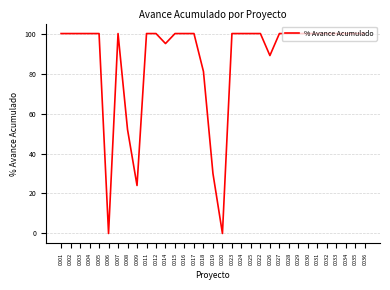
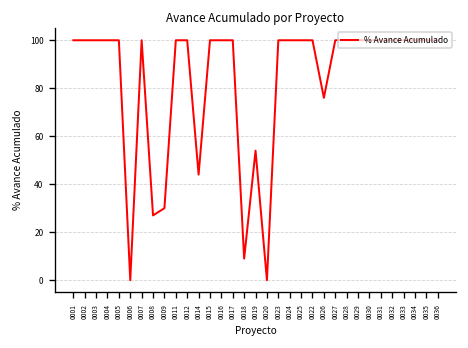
  {
    "0001": 100,
    "0002": 100,
    "0003": 100,
    "0004": 100,
    "0005": 100,
    "0006": 0,
    "0007": 100,
-   "0008": 52,
-   "0009": 24,
+   "0008": 27,
+   "0009": 30,
    "0011": 100,
    "0012": 100,
-   "0014": 95,
+   "0014": 44,
    "0015": 100,
    "0016": 100,
    "0017": 100,
-   "0018": 81,
-   "0019": 30,
+   "0018": 9,
+   "0019": 54,
    "0020": 0,
    "0023": 100,
    "0024": 100,
    "0025": 100,
    "0022": 100,
-   "0026": 89,
+   "0026": 76,
    "0027": 100
  }
